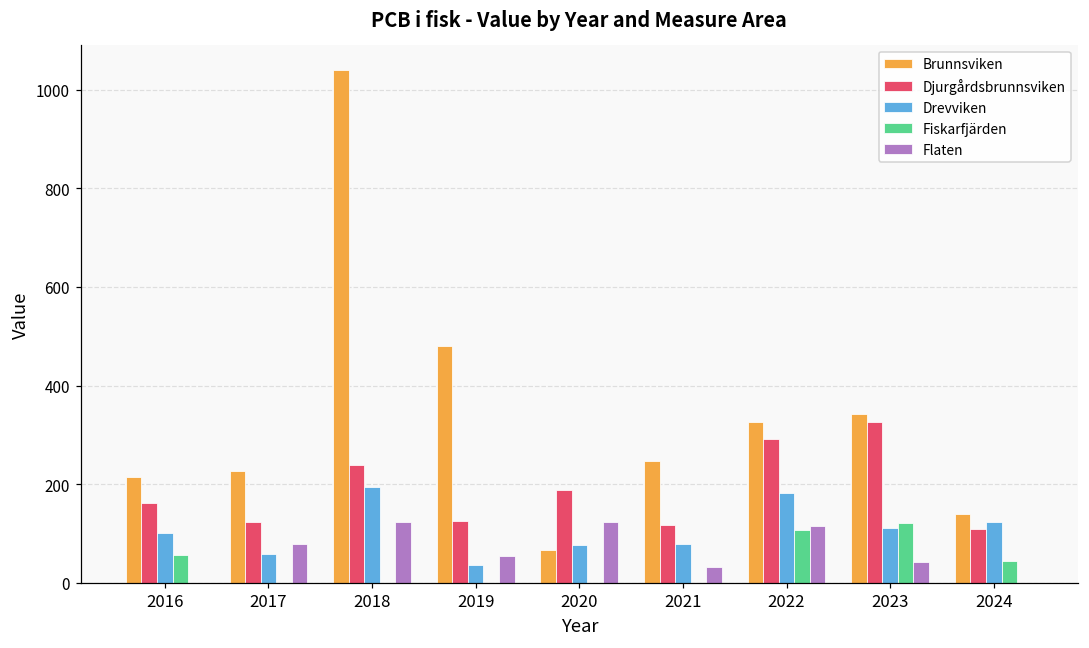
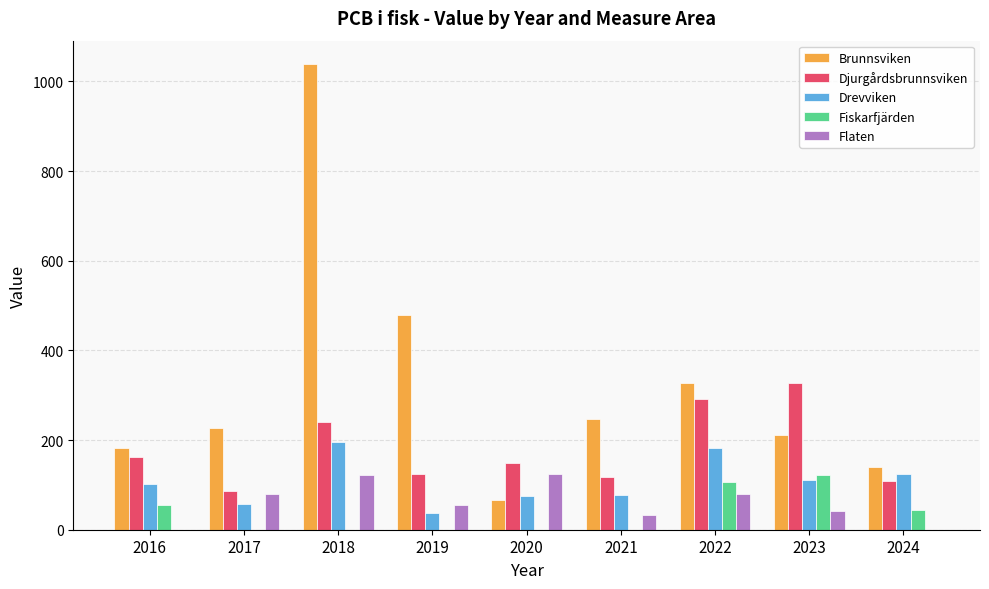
  {
    "Brunnsviken": {
-     "2016": 210,
+     "2016": 180,
      "2017": 230,
      "2018": 1040,
      "2019": 480,
      "2020": 70,
      "2021": 250,
      "2022": 330,
-     "2023": 340,
+     "2023": 210,
      "2024": 140
    },
    "Djurgårdsbrunnsviken": {
      "2016": 160,
-     "2017": 120,
+     "2017": 90,
      "2018": 240,
      "2019": 130,
-     "2020": 190,
+     "2020": 150,
      "2021": 120,
      "2022": 290,
      "2023": 330,
      "2024": 110
    },
    "Drevviken": {
      "2016": 100,
      "2017": 60,
      "2018": 190,
      "2019": 40,
      "2020": 80,
      "2021": 80,
      "2022": 180,
      "2023": 110,
      "2024": 120
    },
    "Fiskarfjärden": {
      "2016": 60,
      "2017": 0,
      "2018": 0,
      "2019": 0,
      "2020": 0,
      "2021": 0,
      "2022": 110,
      "2023": 120,
      "2024": 40
    },
    "Flaten": {
      "2016": 0,
      "2017": 80,
      "2018": 120,
      "2019": 50,
      "2020": 120,
      "2021": 30,
-     "2022": 120,
+     "2022": 80,
      "2023": 40,
      "2024": 0
    }
  }
